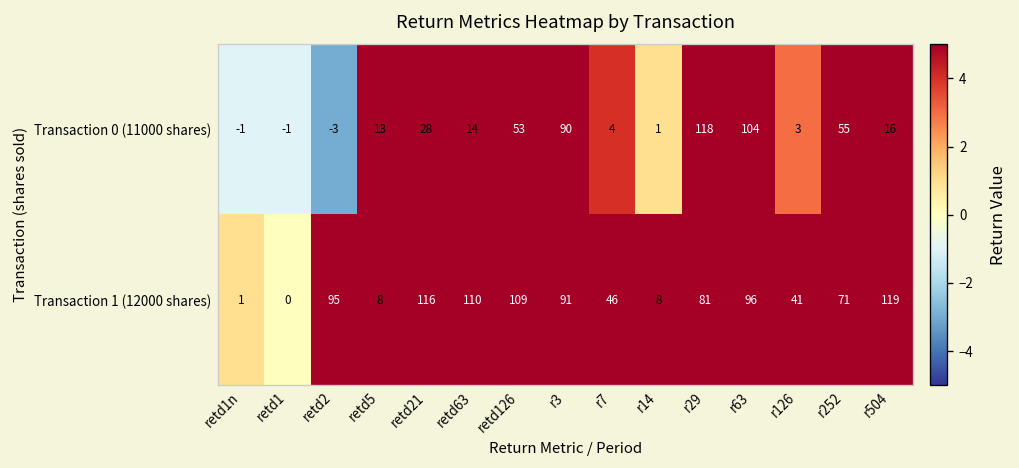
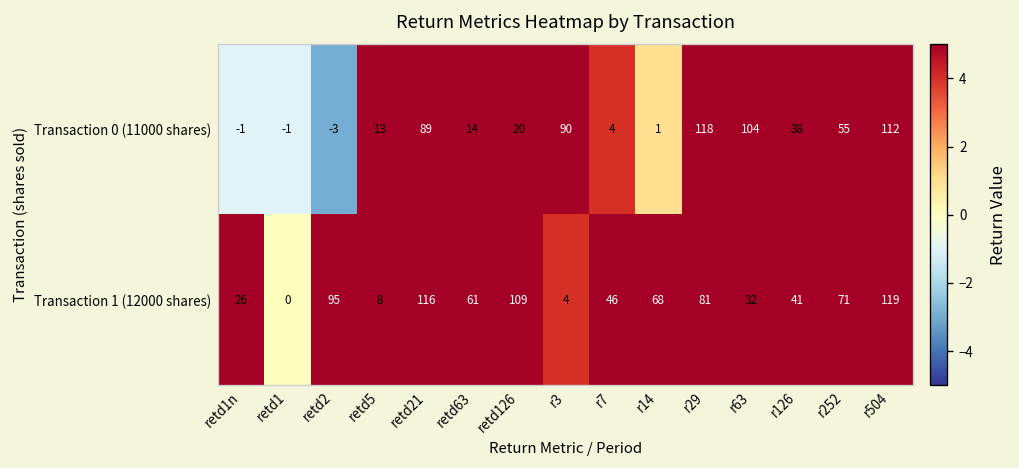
  {
    "Transaction 0 (11000 shares)": {
      "retd1n": -1,
      "retd1": -1,
      "retd2": -3,
      "retd5": 13,
-     "retd21": 28,
+     "retd21": 89,
      "retd63": 14,
-     "retd126": 53,
+     "retd126": 20,
      "r3": 90,
      "r7": 4,
      "r14": 1,
      "r29": 118,
      "r63": 104,
-     "r126": 3,
+     "r126": 38,
      "r252": 55,
-     "r504": 16
+     "r504": 112
    },
    "Transaction 1 (12000 shares)": {
-     "retd1n": 1,
+     "retd1n": 26,
      "retd1": 0,
      "retd2": 95,
      "retd5": 8,
      "retd21": 116,
-     "retd63": 110,
+     "retd63": 61,
      "retd126": 109,
-     "r3": 91,
+     "r3": 4,
      "r7": 46,
-     "r14": 8,
+     "r14": 68,
      "r29": 81,
-     "r63": 96,
+     "r63": 32,
      "r126": 41,
      "r252": 71,
      "r504": 119
    }
  }
